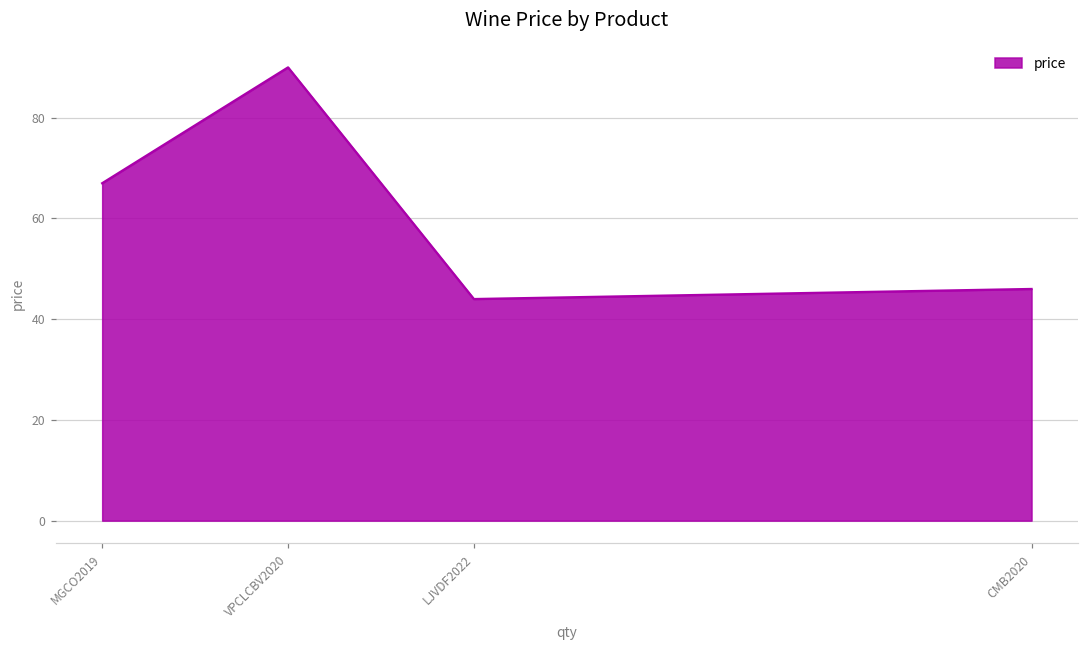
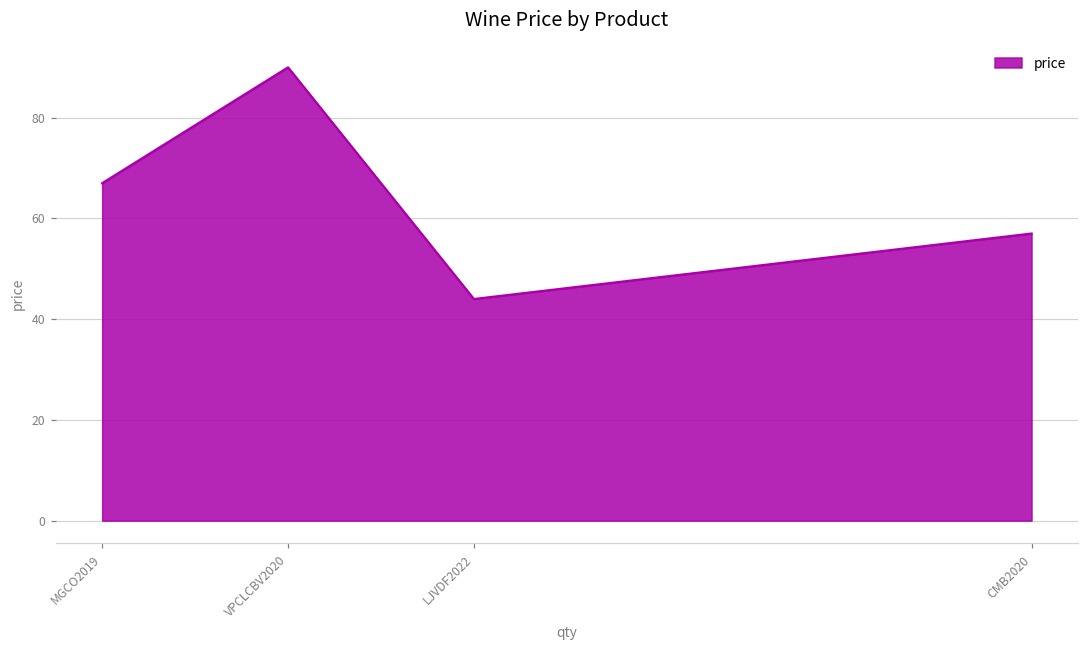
  {
    "MGCO2019": 67,
    "VPCLCBV2020": 90,
    "LJVDF2022": 44,
-   "CMB2020": 46
+   "CMB2020": 57
  }
